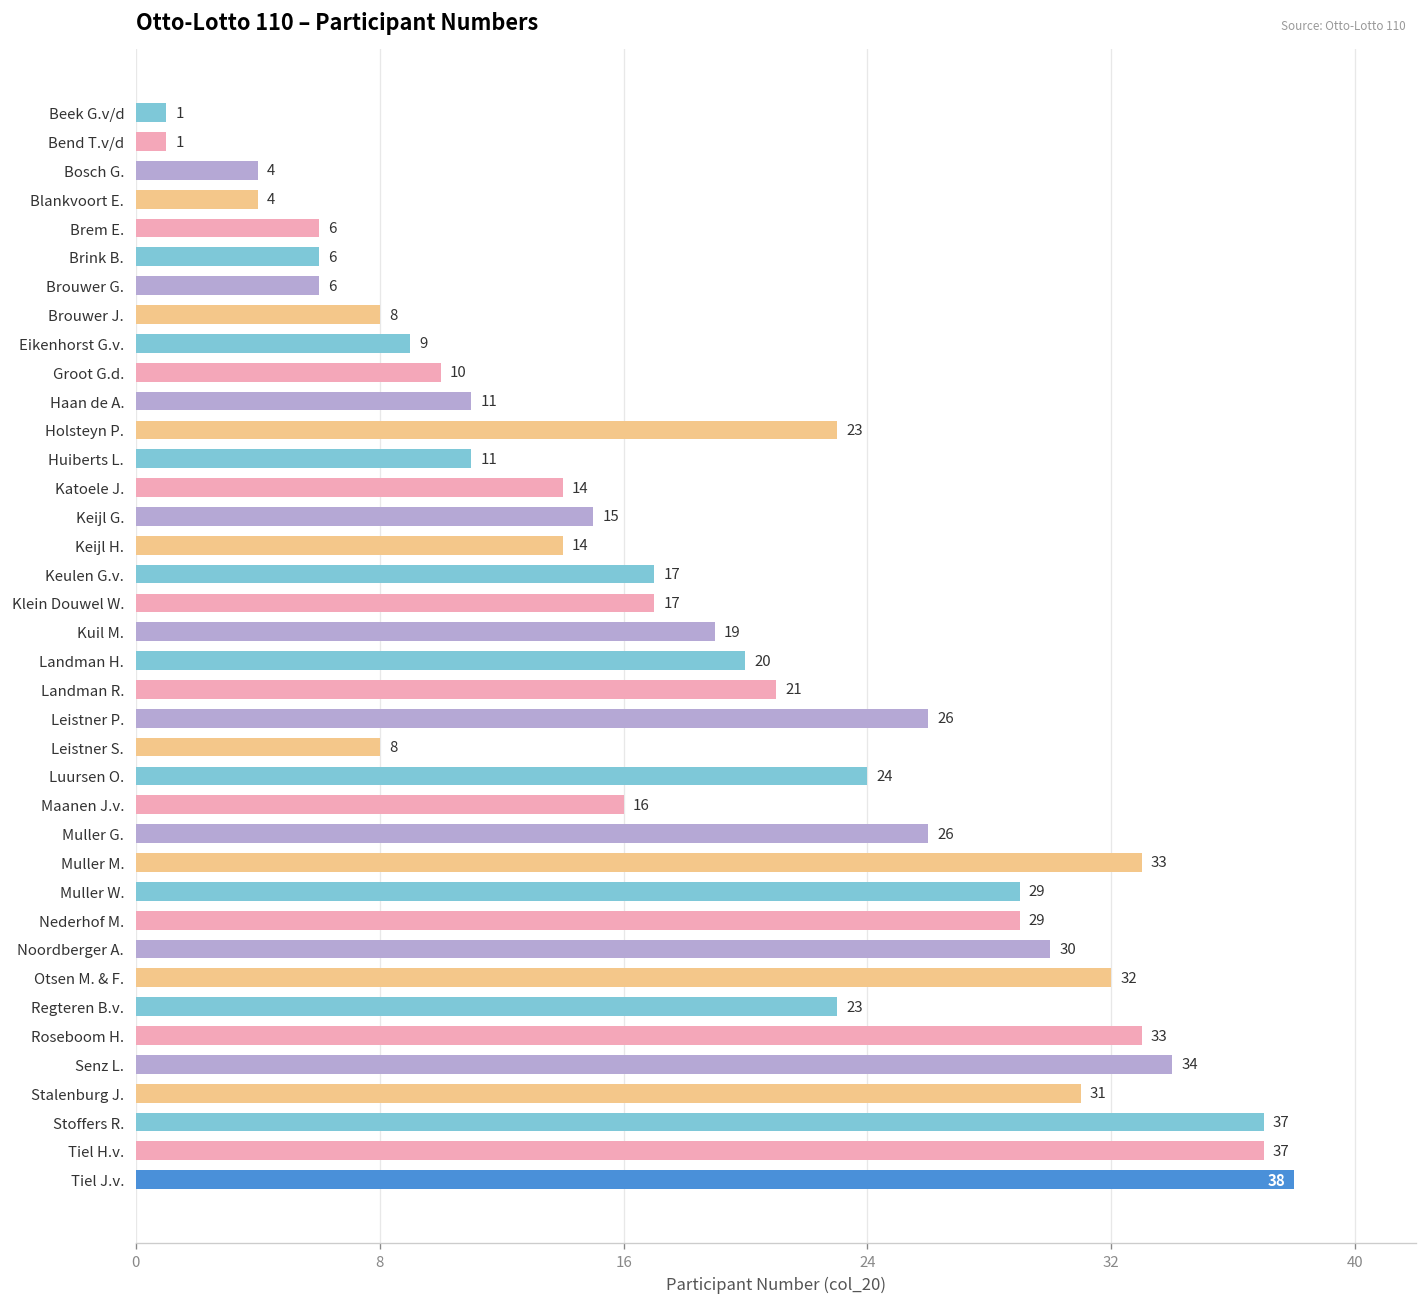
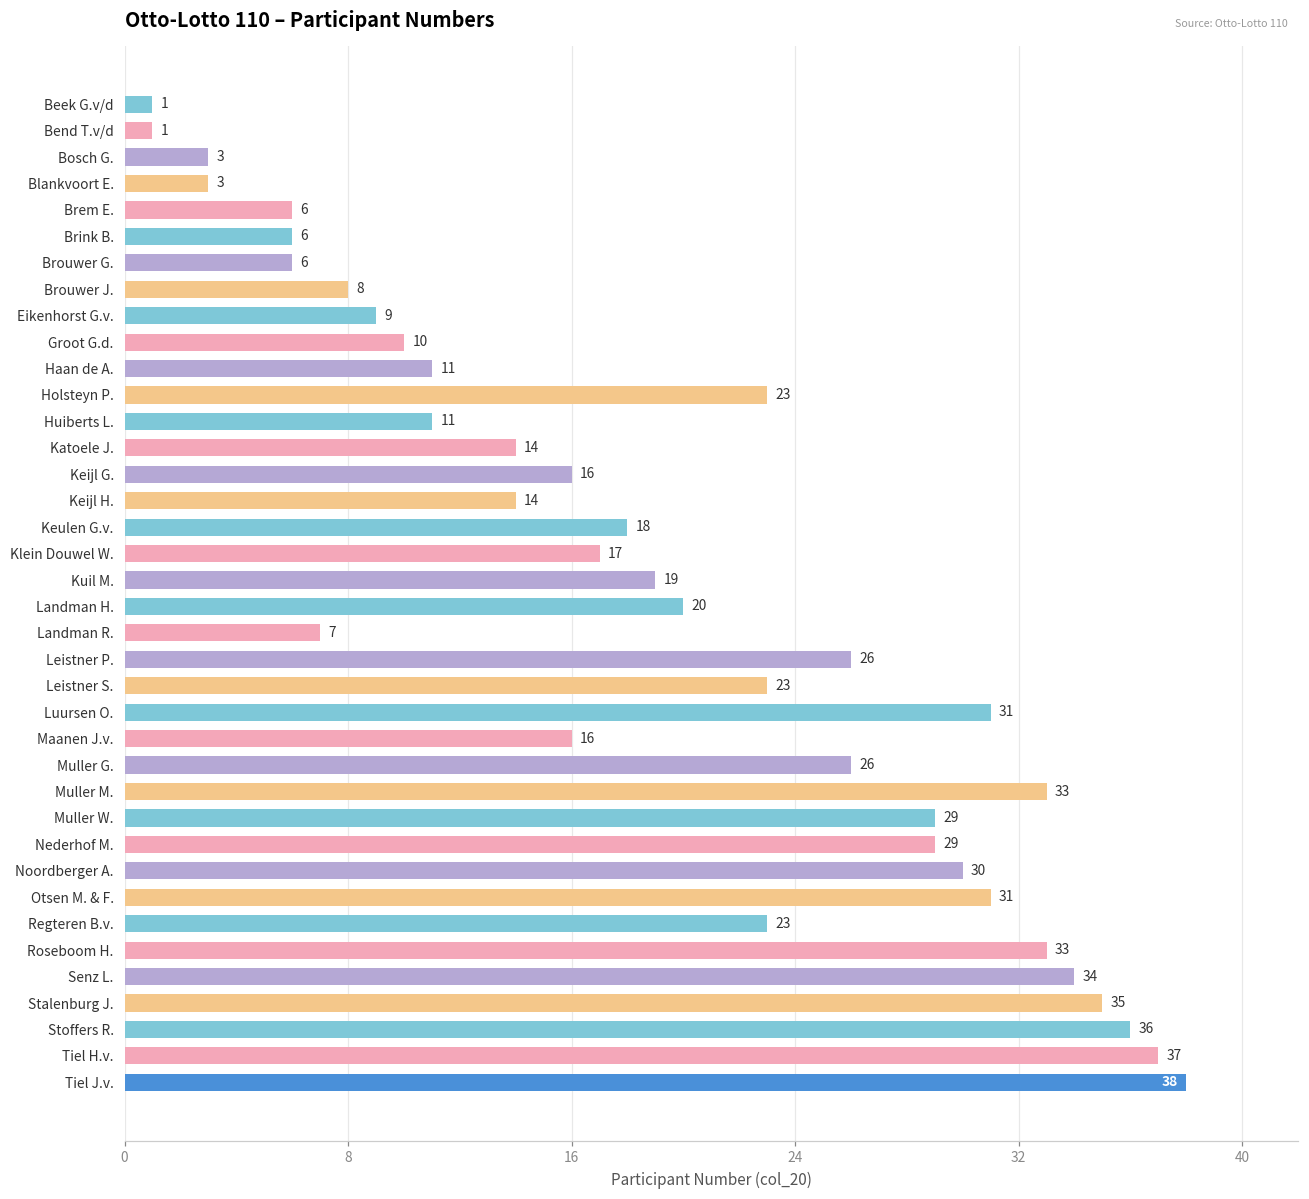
  {
    "Beek G.v/d": 1,
    "Bend T.v/d": 1,
-   "Bosch G.": 4,
-   "Blankvoort E.": 4,
+   "Bosch G.": 3,
+   "Blankvoort E.": 3,
    "Brem E.": 6,
    "Brink B.": 6,
    "Brouwer G.": 6,
    "Brouwer J.": 8,
    "Eikenhorst G.v.": 9,
    "Groot G.d.": 10,
    "Haan de A.": 11,
    "Holsteyn P.": 23,
    "Huiberts L.": 11,
    "Katoele J.": 14,
-   "Keijl G.": 15,
+   "Keijl G.": 16,
    "Keijl H.": 14,
-   "Keulen G.v.": 17,
+   "Keulen G.v.": 18,
    "Klein Douwel W.": 17,
    "Kuil M.": 19,
    "Landman H.": 20,
-   "Landman R.": 21,
+   "Landman R.": 7,
    "Leistner P.": 26,
-   "Leistner S.": 8,
-   "Luursen O.": 24,
+   "Leistner S.": 23,
+   "Luursen O.": 31,
    "Maanen J.v.": 16,
    "Muller G.": 26,
    "Muller M.": 33,
    "Muller W.": 29,
    "Nederhof M.": 29,
    "Noordberger A.": 30,
-   "Otsen M. & F.": 32,
+   "Otsen M. & F.": 31,
    "Regteren B.v.": 23,
    "Roseboom H.": 33,
    "Senz L.": 34,
-   "Stalenburg J.": 31,
-   "Stoffers R.": 37,
+   "Stalenburg J.": 35,
+   "Stoffers R.": 36,
    "Tiel H.v.": 37,
    "Tiel J.v.": 38
  }
